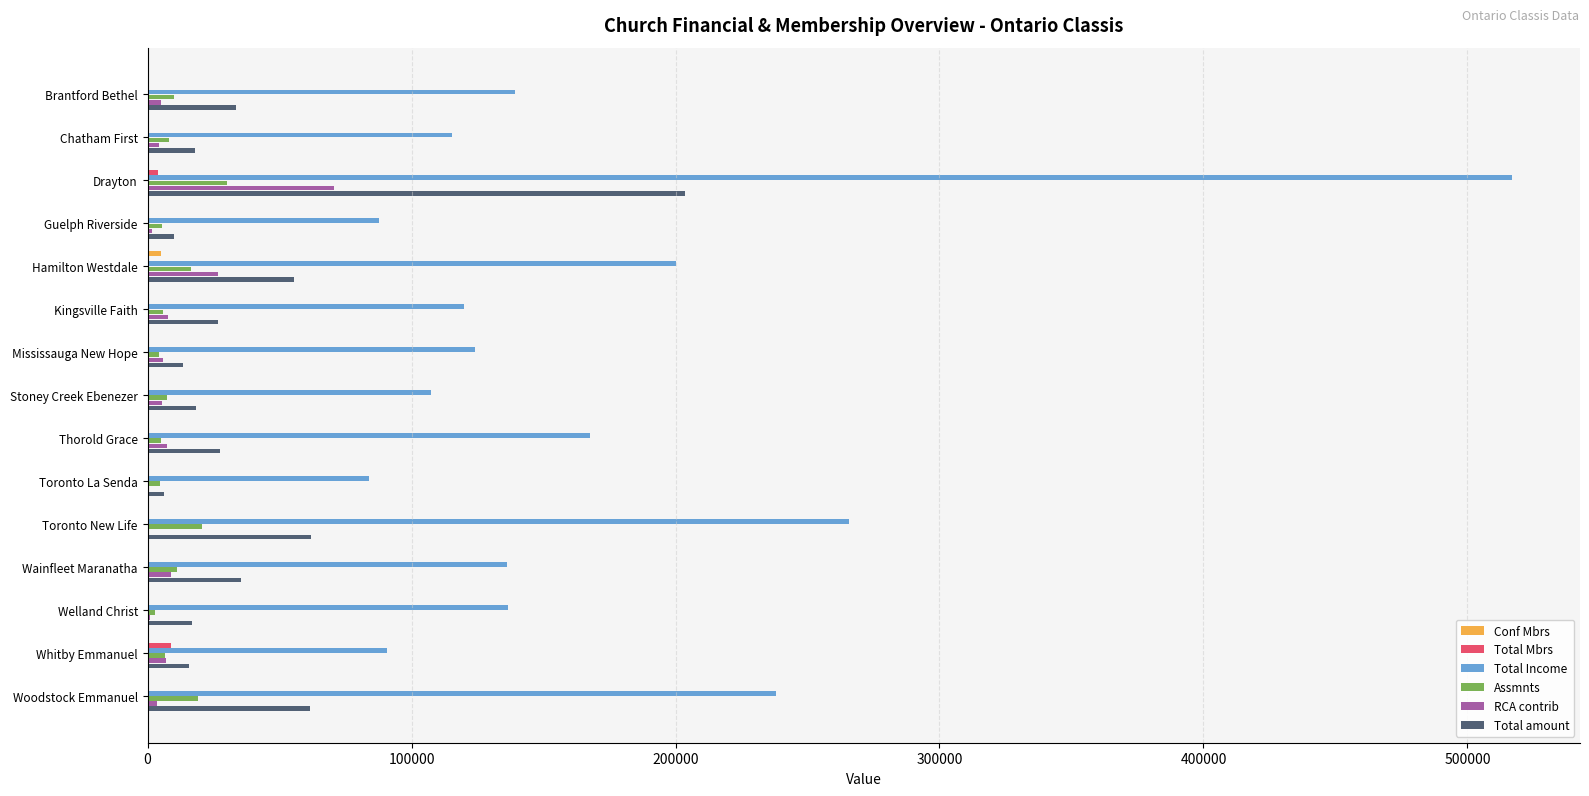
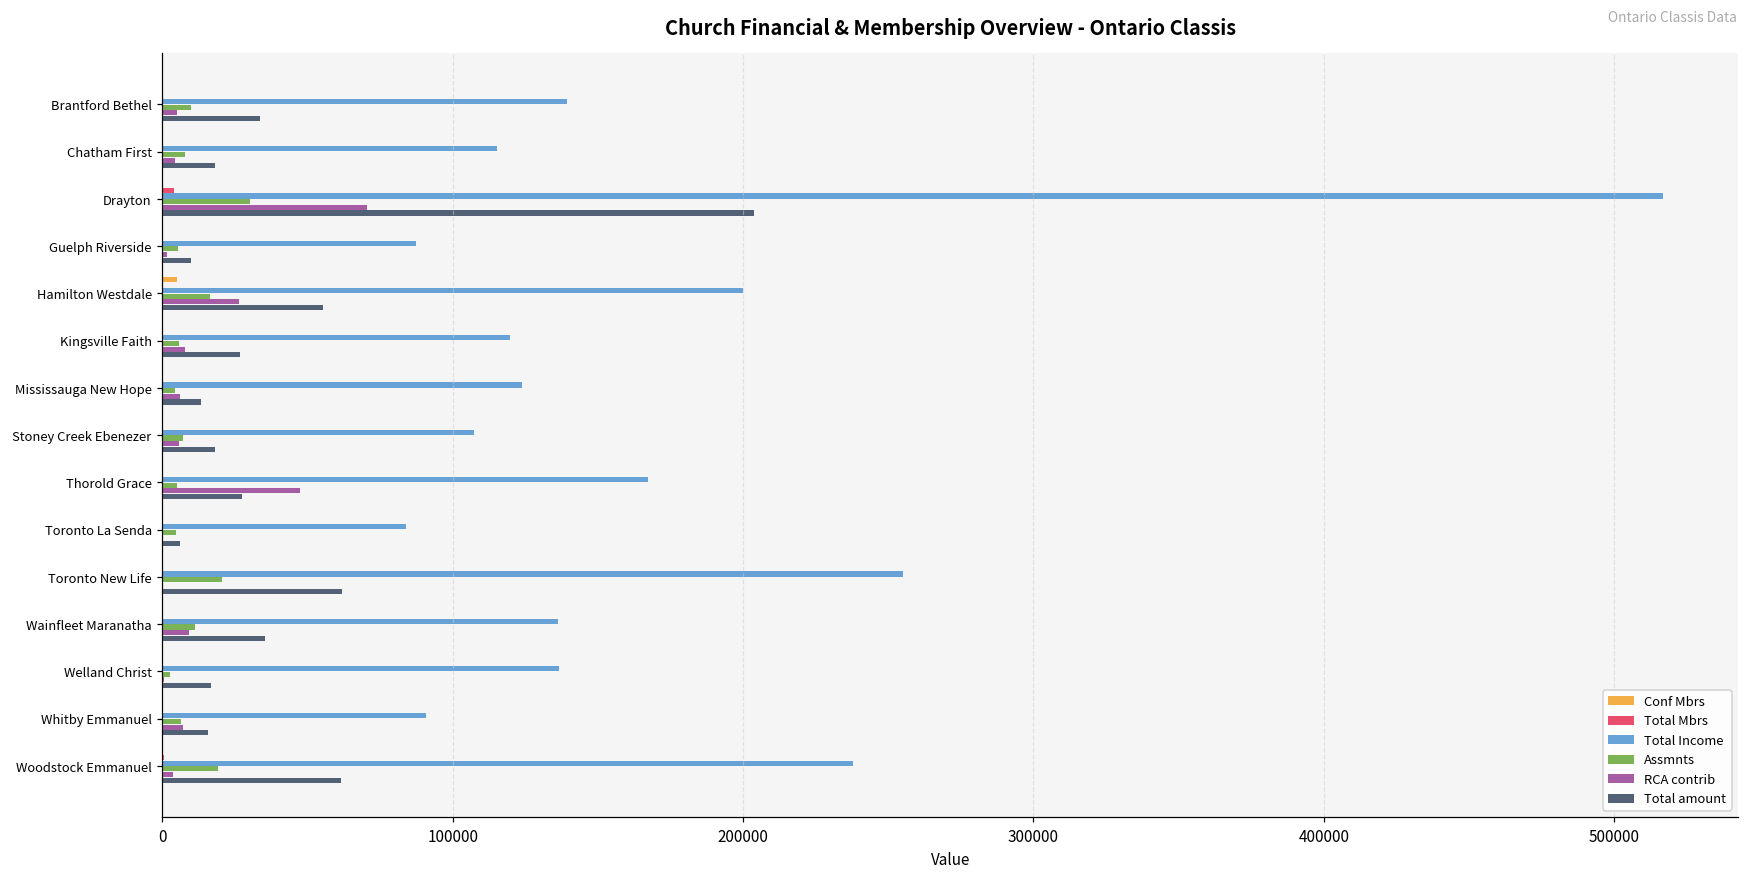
  {
    "Conf Mbrs": {
      "Hamilton Westdale": 5000
    },
    "Total Mbrs": {
      "Drayton": 4000,
-     "Whitby Emmanuel": 9000
+     "Whitby Emmanuel": 0
    },
    "Total Income": {
      "Brantford Bethel": 139000,
      "Chatham First": 115000,
      "Drayton": 517000,
      "Guelph Riverside": 88000,
      "Hamilton Westdale": 200000,
      "Kingsville Faith": 120000,
      "Mississauga New Hope": 124000,
      "Stoney Creek Ebenezer": 107000,
      "Thorold Grace": 167000,
      "Toronto La Senda": 84000,
-     "Toronto New Life": 266000,
+     "Toronto New Life": 255000,
      "Wainfleet Maranatha": 136000,
      "Welland Christ": 137000,
      "Whitby Emmanuel": 91000,
      "Woodstock Emmanuel": 238000
    },
    "Assmnts": {
      "Brantford Bethel": 10000,
      "Chatham First": 8000,
      "Drayton": 30000,
      "Guelph Riverside": 5000,
      "Hamilton Westdale": 16000,
      "Kingsville Faith": 6000,
      "Mississauga New Hope": 4000,
      "Stoney Creek Ebenezer": 7000,
      "Thorold Grace": 5000,
      "Toronto La Senda": 5000,
      "Toronto New Life": 20000,
      "Wainfleet Maranatha": 11000,
      "Welland Christ": 3000,
      "Whitby Emmanuel": 7000,
      "Woodstock Emmanuel": 19000
    },
    "RCA contrib": {
      "Brantford Bethel": 5000,
      "Chatham First": 4000,
      "Drayton": 70000,
      "Guelph Riverside": 2000,
      "Hamilton Westdale": 26000,
      "Kingsville Faith": 8000,
      "Mississauga New Hope": 6000,
      "Stoney Creek Ebenezer": 6000,
-     "Thorold Grace": 7000,
+     "Thorold Grace": 47000,
      "Toronto La Senda": 0,
      "Toronto New Life": 0,
      "Wainfleet Maranatha": 9000,
      "Whitby Emmanuel": 7000,
      "Woodstock Emmanuel": 4000
    },
    "Total amount": {
      "Brantford Bethel": 34000,
      "Chatham First": 18000,
      "Drayton": 204000,
      "Guelph Riverside": 10000,
      "Hamilton Westdale": 55000,
      "Kingsville Faith": 27000,
      "Mississauga New Hope": 13000,
      "Stoney Creek Ebenezer": 18000,
      "Thorold Grace": 27000,
      "Toronto La Senda": 6000,
      "Toronto New Life": 62000,
      "Wainfleet Maranatha": 35000,
      "Welland Christ": 17000,
      "Whitby Emmanuel": 16000,
      "Woodstock Emmanuel": 61000
    }
  }
